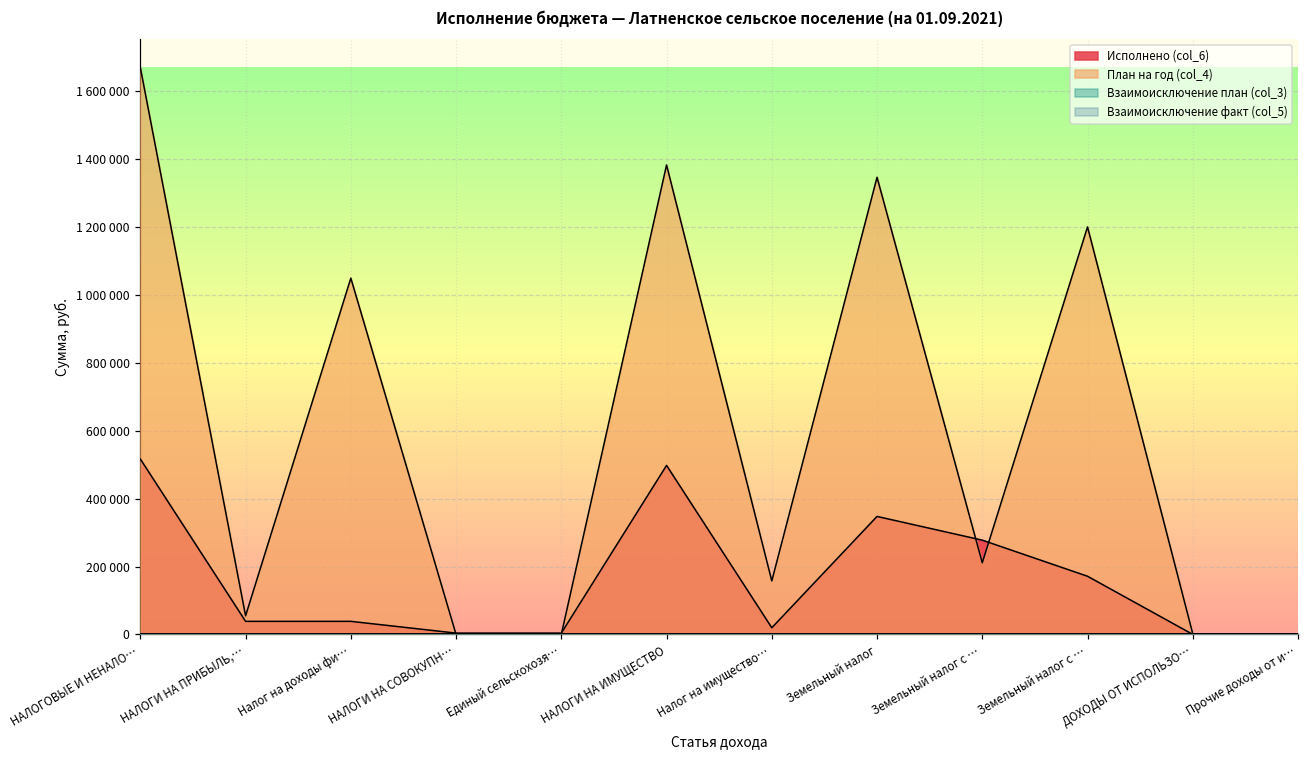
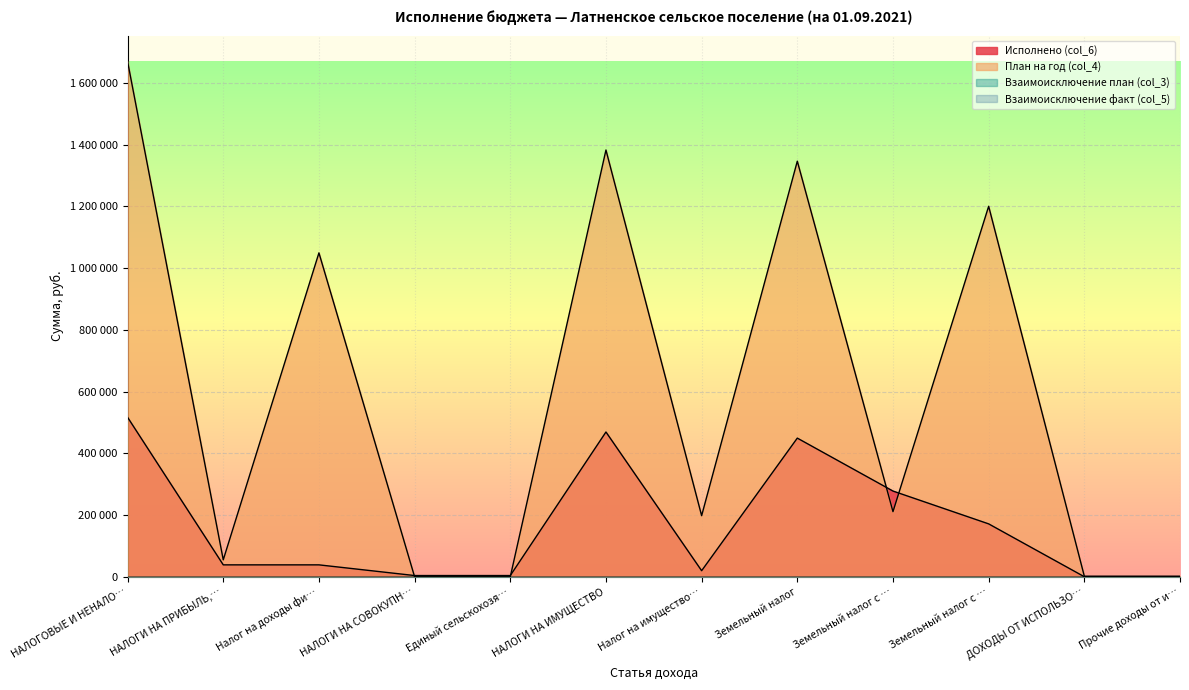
  {
    "Исполнено (col_6)": {
      "НАЛОГОВЫЕ И НЕНАЛО…": 520000,
      "НАЛОГИ НА ПРИБЫЛЬ,…": 40000,
      "Налог на доходы фи…": 40000,
-     "НАЛОГИ НА ИМУЩЕСТВО": 500000,
+     "НАЛОГИ НА ИМУЩЕСТВО": 470000,
      "Налог на имущество…": 20000,
-     "Земельный налог": 350000
+     "Земельный налог": 450000
    },
    "План на год (col_4)": {
      "НАЛОГОВЫЕ И НЕНАЛО…": 1670000,
      "НАЛОГИ НА ПРИБЫЛЬ,…": 60000,
      "Налог на доходы фи…": 1050000,
      "НАЛОГИ НА ИМУЩЕСТВО": 1380000,
-     "Налог на имущество…": 160000,
+     "Налог на имущество…": 200000,
      "Земельный налог": 1350000
    },
    "Взаимоисключение факт (col_5)": {
      "НАЛОГОВЫЕ И НЕНАЛО…": 0,
      "НАЛОГИ НА ПРИБЫЛЬ,…": 0,
      "Налог на доходы фи…": 0,
      "НАЛОГИ НА ИМУЩЕСТВО": 0,
      "Налог на имущество…": 0,
      "Земельный налог": 0
    }
  }
